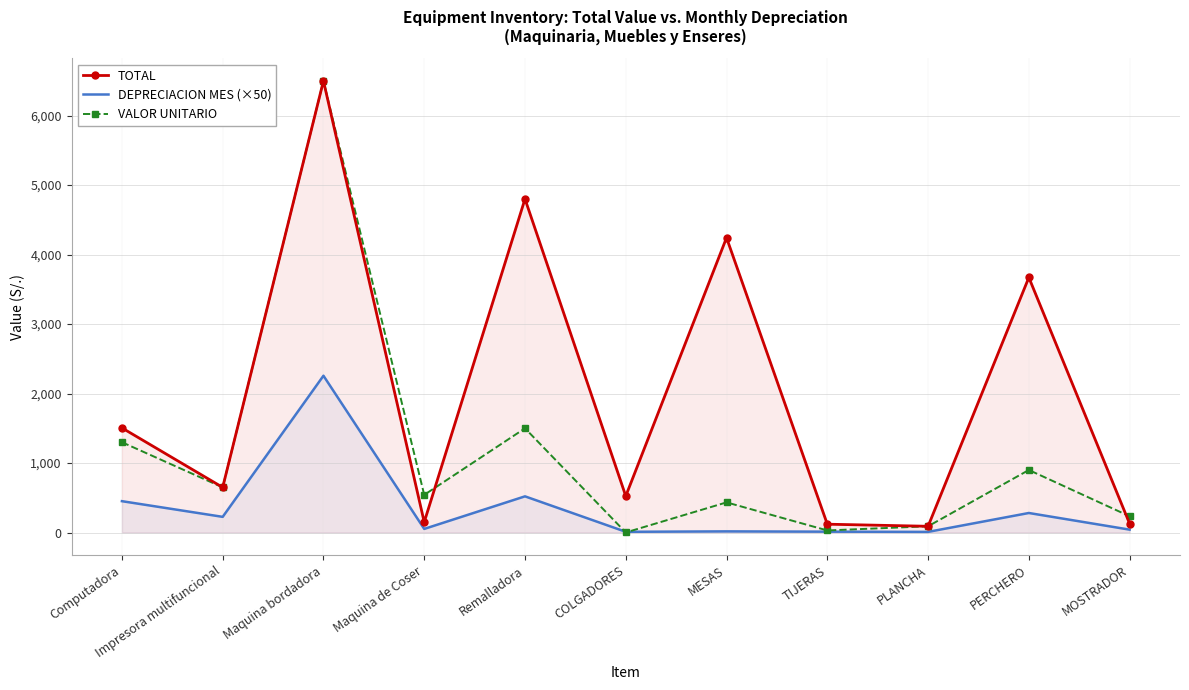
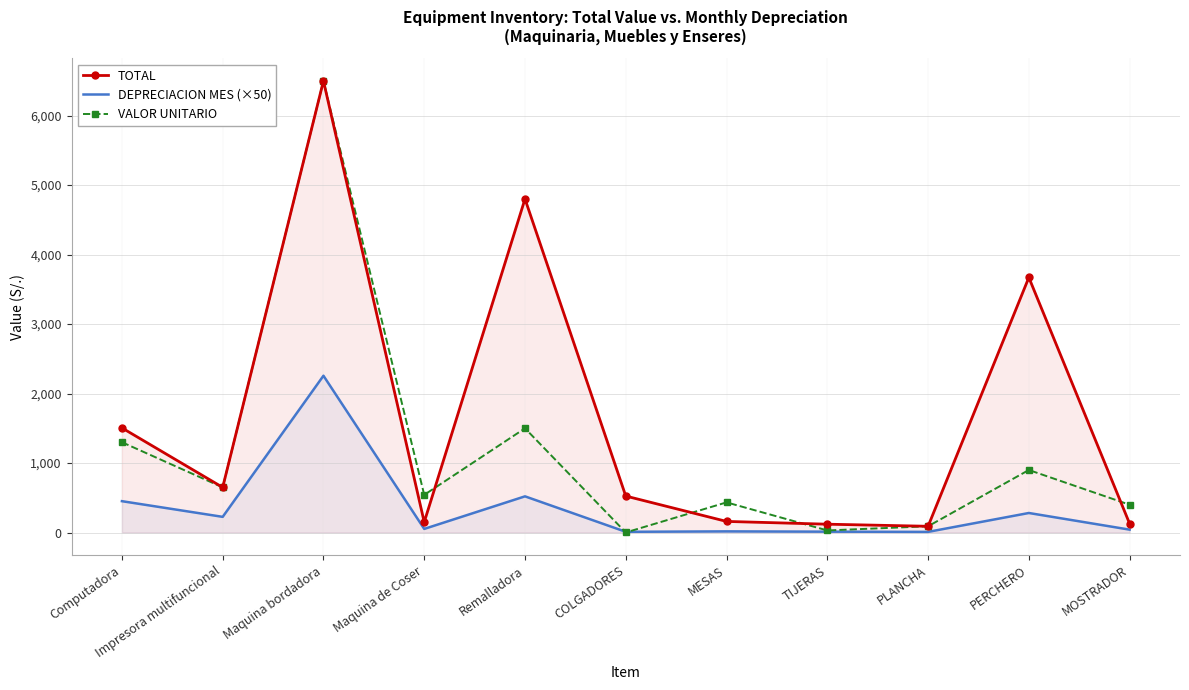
  {
    "TOTAL": {
      "Computadora": "1,500",
      "Maquina de Coser": "200",
      "Remalladora": "4,800",
      "COLGADORES": "500",
-     "MESAS": "4,200",
+     "MESAS": "200",
      "TIJERAS": "100",
      "PERCHERO": "3,700",
      "MOSTRADOR": "100"
    },
    "DEPRECIACION MES (×50)": {
      "Computadora": "500",
      "Impresora multifuncional": "200",
      "Maquina bordadora": "2,300",
      "Maquina de Coser": "100",
      "Remalladora": "500",
      "MESAS": "0",
      "PLANCHA": "0",
      "PERCHERO": "300",
      "MOSTRADOR": "0"
    },
    "VALOR UNITARIO": {
      "Computadora": "1,300",
      "Maquina de Coser": "500",
      "Remalladora": "1,500",
      "MESAS": "400",
      "PERCHERO": "900",
-     "MOSTRADOR": "200"
+     "MOSTRADOR": "400"
    }
  }
